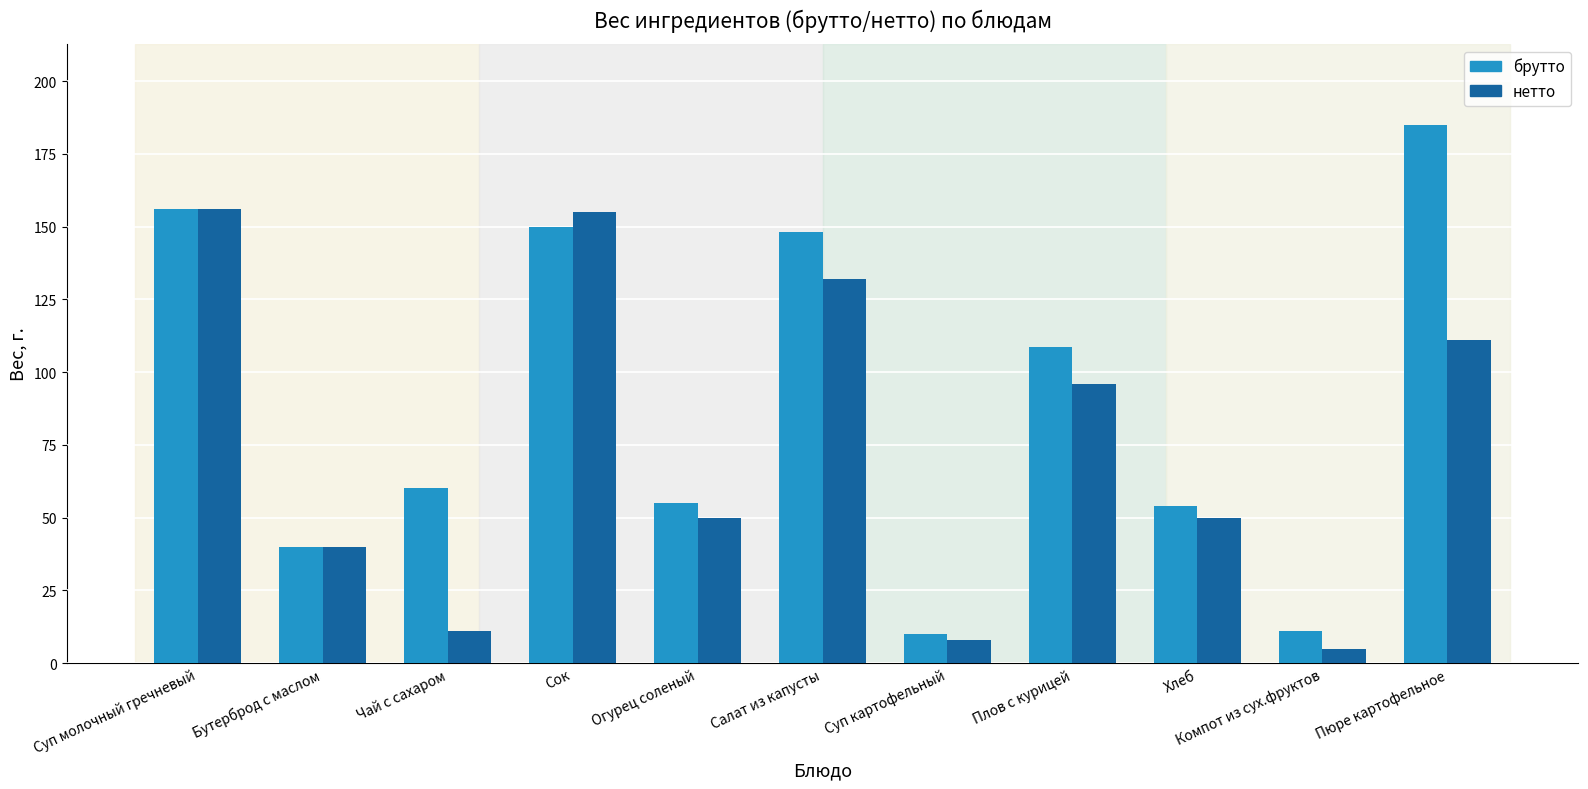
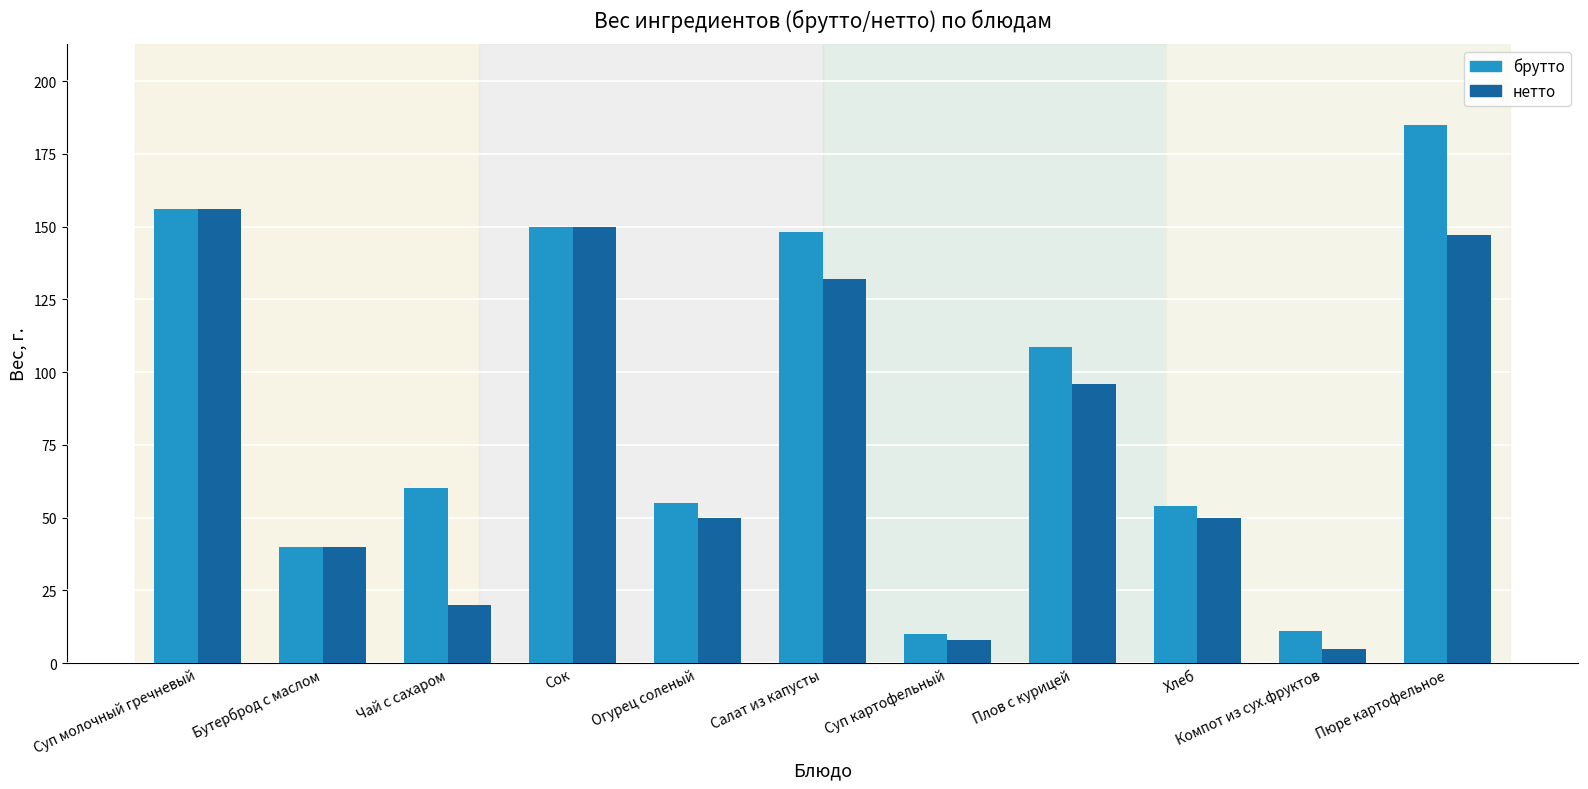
  {
    "брутто": {
      "Суп молочный гречневый": 156,
      "Бутерброд с маслом": 40,
      "Чай с сахаром": 60,
      "Сок": 150,
      "Огурец соленый": 55,
      "Салат из капусты": 148,
      "Суп картофельный": 10,
      "Плов с курицей": 108,
      "Хлеб": 54,
      "Компот из сух.фруктов": 11,
      "Пюре картофельное": 185
    },
    "нетто": {
      "Суп молочный гречневый": 156,
      "Бутерброд с маслом": 40,
-     "Чай с сахаром": 11,
-     "Сок": 155,
+     "Чай с сахаром": 20,
+     "Сок": 150,
      "Огурец соленый": 50,
      "Салат из капусты": 132,
      "Суп картофельный": 8,
      "Плов с курицей": 96,
      "Хлеб": 50,
      "Компот из сух.фруктов": 5,
-     "Пюре картофельное": 111
+     "Пюре картофельное": 147
    }
  }
